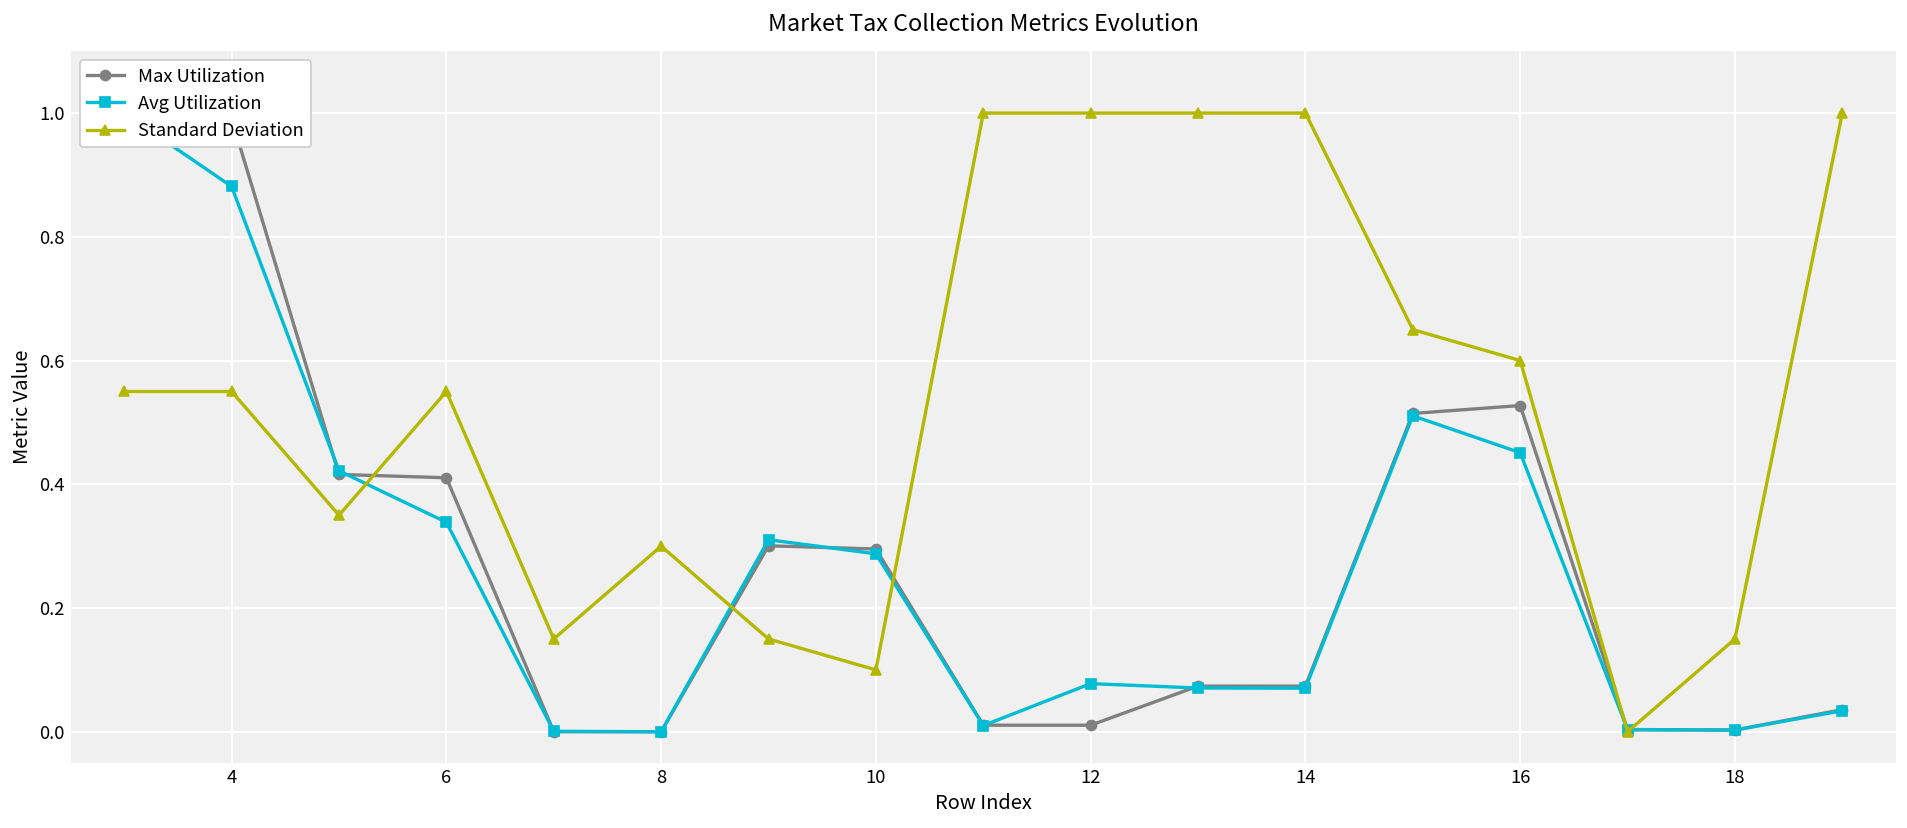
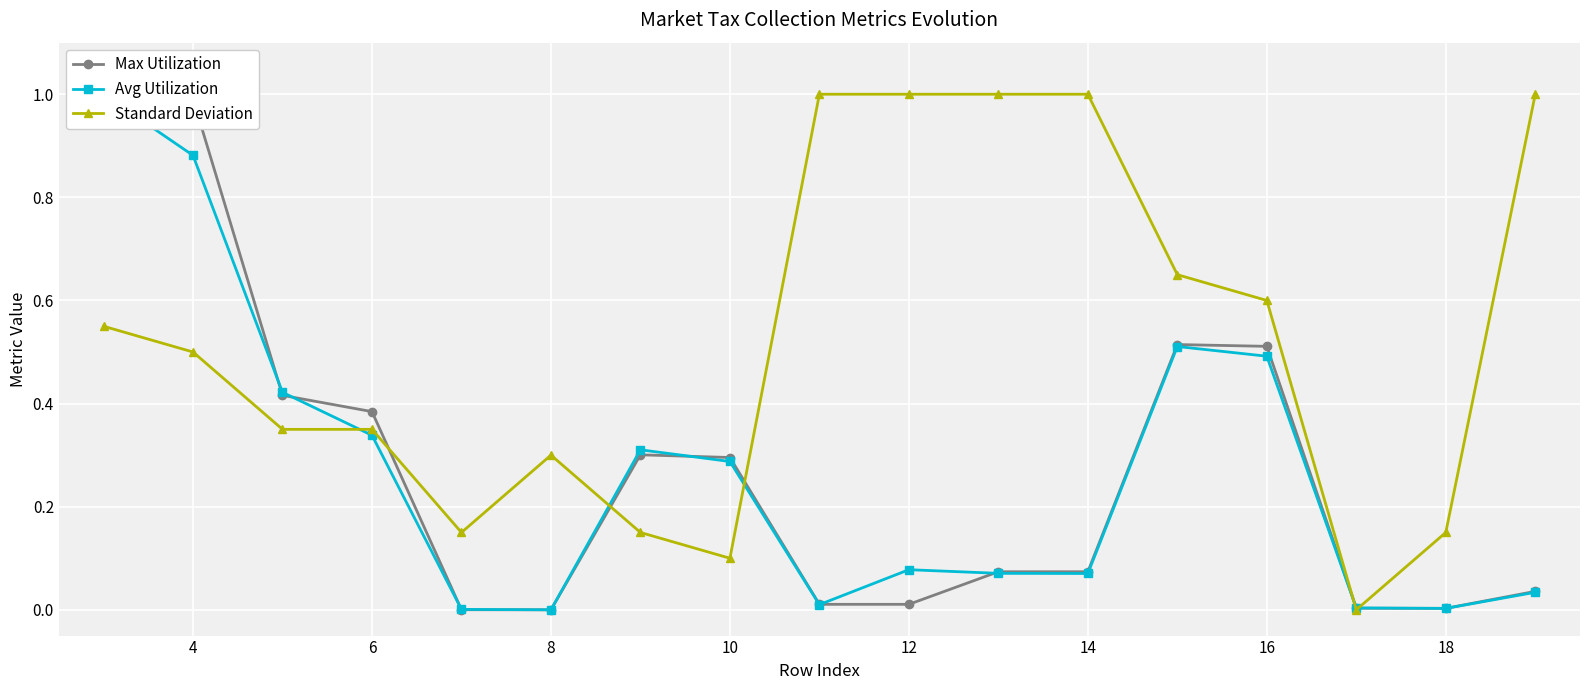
  {
    "Max Utilization": {
-     "6": 0.41,
+     "6": 0.38,
      "10": 0.30,
      "12": 0.01,
-     "16": 0.53
+     "16": 0.51
    },
    "Avg Utilization": {
      "4": 0.88,
      "6": 0.34,
      "10": 0.29,
      "12": 0.08,
-     "16": 0.45
+     "16": 0.49
    },
    "Standard Deviation": {
-     "4": 0.55,
-     "6": 0.55,
+     "4": 0.50,
+     "6": 0.35,
      "8": 0.30,
      "10": 0.10,
      "12": 1.00,
      "14": 1.00,
      "16": 0.60,
      "18": 0.15
    }
  }
